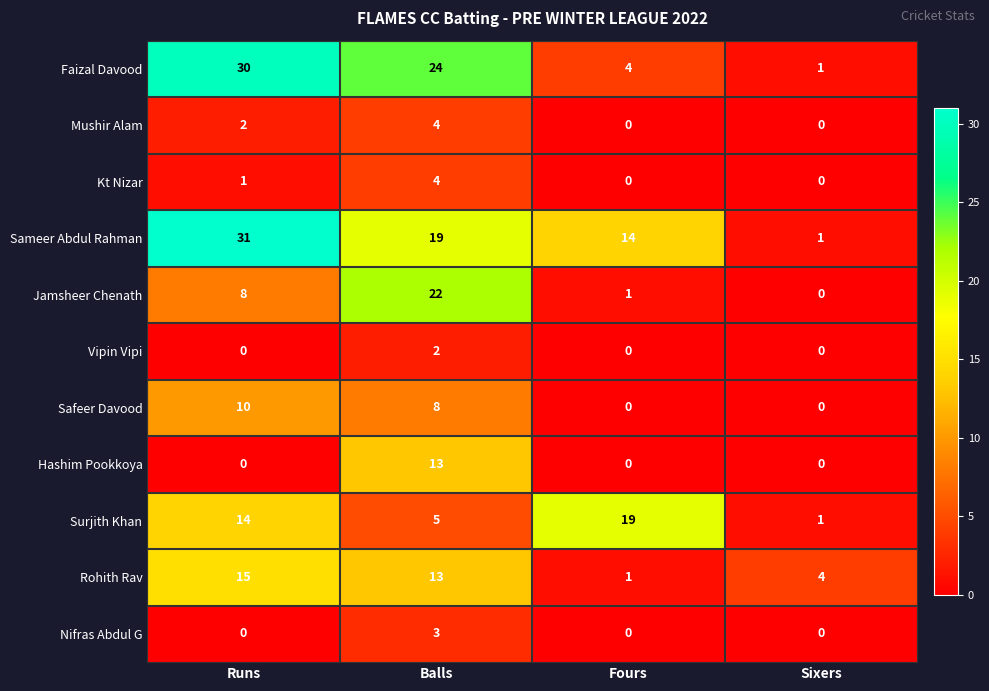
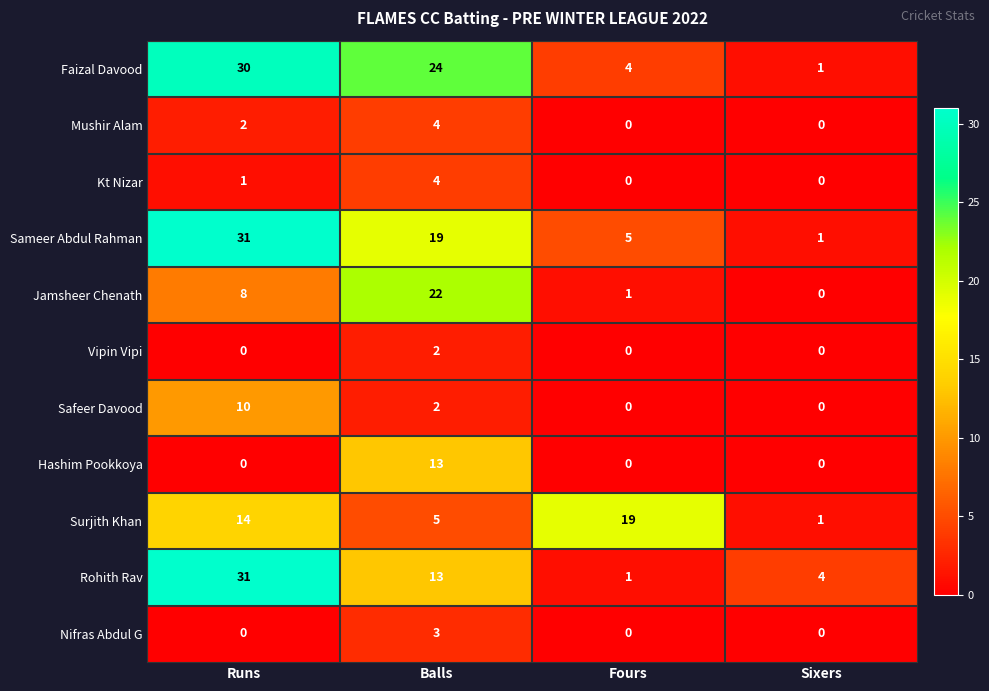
  {
    "Faizal Davood": {
      "Runs": 30,
      "Balls": 24,
      "Fours": 4,
      "Sixers": 1
    },
    "Mushir Alam": {
      "Runs": 2,
      "Balls": 4,
      "Fours": 0,
      "Sixers": 0
    },
    "Kt Nizar": {
      "Runs": 1,
      "Balls": 4,
      "Fours": 0,
      "Sixers": 0
    },
    "Sameer Abdul Rahman": {
      "Runs": 31,
      "Balls": 19,
-     "Fours": 14,
+     "Fours": 5,
      "Sixers": 1
    },
    "Jamsheer Chenath": {
      "Runs": 8,
      "Balls": 22,
      "Fours": 1,
      "Sixers": 0
    },
    "Vipin Vipi": {
      "Runs": 0,
      "Balls": 2,
      "Fours": 0,
      "Sixers": 0
    },
    "Safeer Davood": {
      "Runs": 10,
-     "Balls": 8,
+     "Balls": 2,
      "Fours": 0,
      "Sixers": 0
    },
    "Hashim Pookkoya": {
      "Runs": 0,
      "Balls": 13,
      "Fours": 0,
      "Sixers": 0
    },
    "Surjith Khan": {
      "Runs": 14,
      "Balls": 5,
      "Fours": 19,
      "Sixers": 1
    },
    "Rohith Rav": {
-     "Runs": 15,
+     "Runs": 31,
      "Balls": 13,
      "Fours": 1,
      "Sixers": 4
    },
    "Nifras Abdul G": {
      "Runs": 0,
      "Balls": 3,
      "Fours": 0,
      "Sixers": 0
    }
  }
